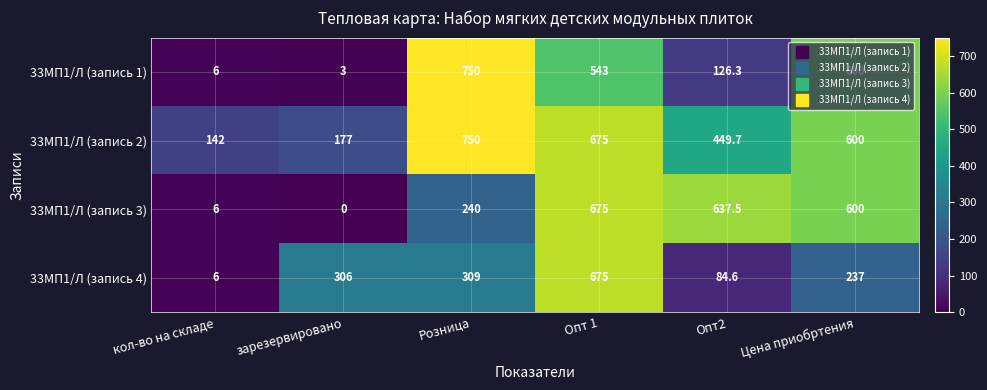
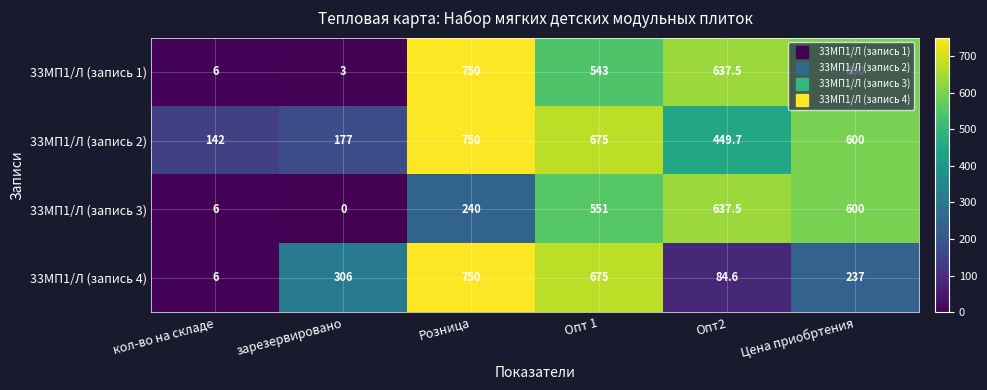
  {
    "33МП1/Л (запись 1)": {
      "кол-во на складе": 6,
      "зарезервировано": 3,
      "Розница": 750,
      "Опт 1": 543,
-     "Опт2": 126.3
+     "Опт2": 637.5
    },
    "33МП1/Л (запись 2)": {
      "кол-во на складе": 142,
      "зарезервировано": 177,
      "Розница": 750,
      "Опт 1": 675,
      "Опт2": 449.7,
      "Цена приобртения": 600
    },
    "33МП1/Л (запись 3)": {
      "кол-во на складе": 6,
      "зарезервировано": 0,
      "Розница": 240,
-     "Опт 1": 675,
+     "Опт 1": 551,
      "Опт2": 637.5,
      "Цена приобртения": 600
    },
    "33МП1/Л (запись 4)": {
      "кол-во на складе": 6,
      "зарезервировано": 306,
-     "Розница": 309,
+     "Розница": 750,
      "Опт 1": 675,
      "Опт2": 84.6,
      "Цена приобртения": 237
    }
  }
